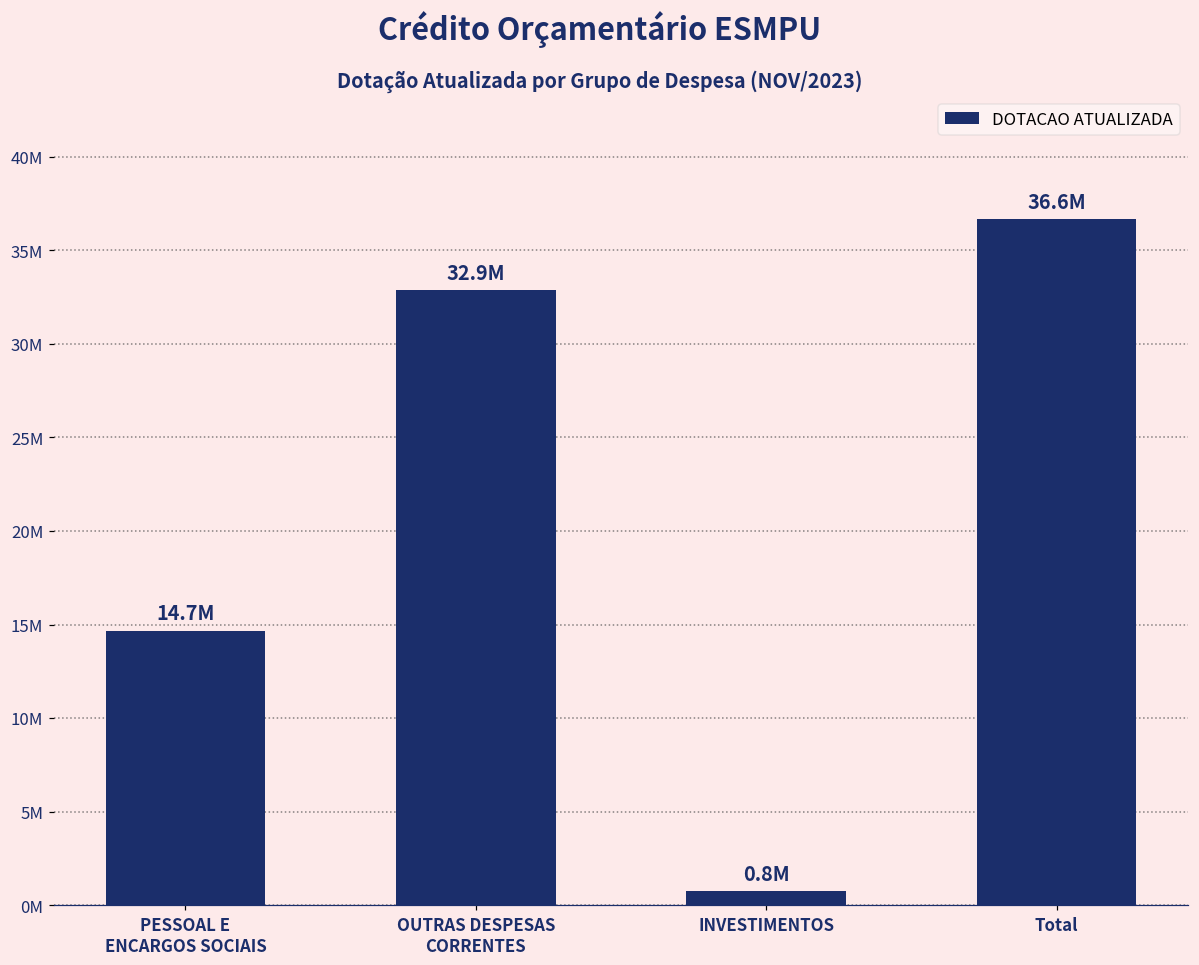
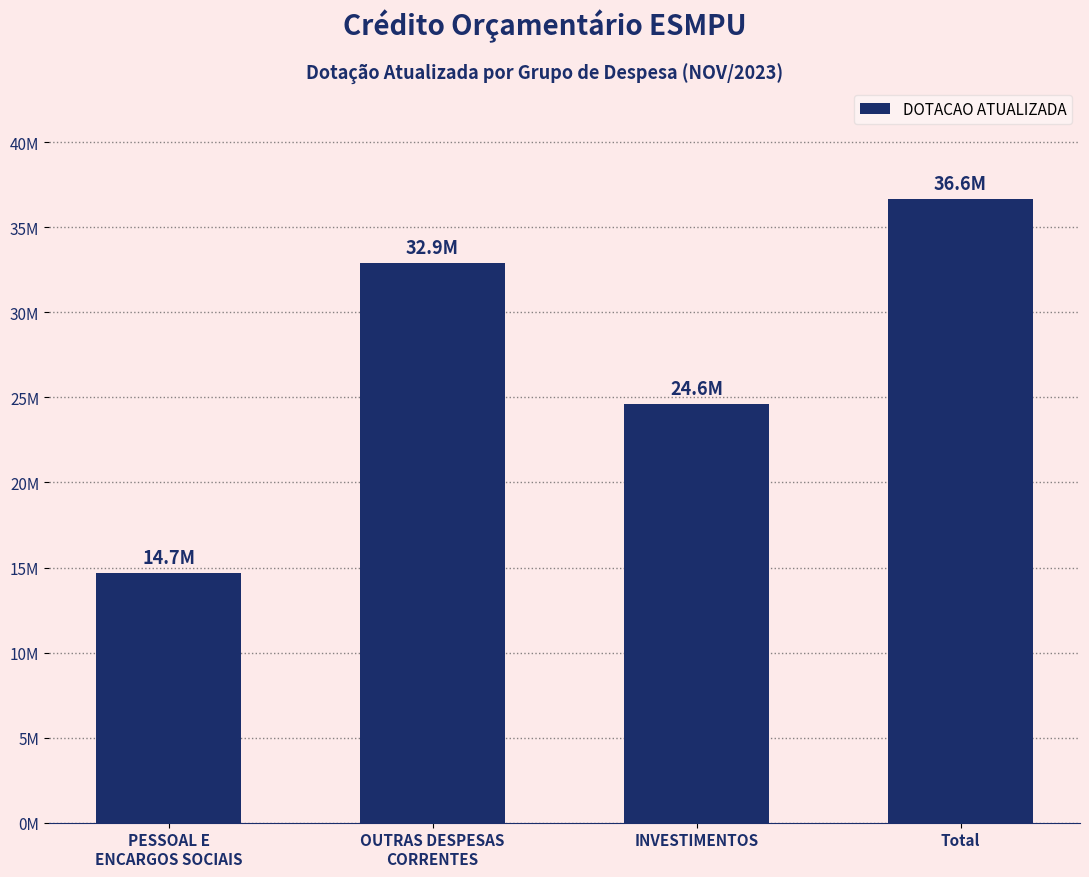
  {
    "PESSOAL E ENCARGOS SOCIAIS": "14.7M",
    "OUTRAS DESPESAS CORRENTES": "32.9M",
-   "INVESTIMENTOS": "0.8M",
+   "INVESTIMENTOS": "24.6M",
    "Total": "36.6M"
  }
